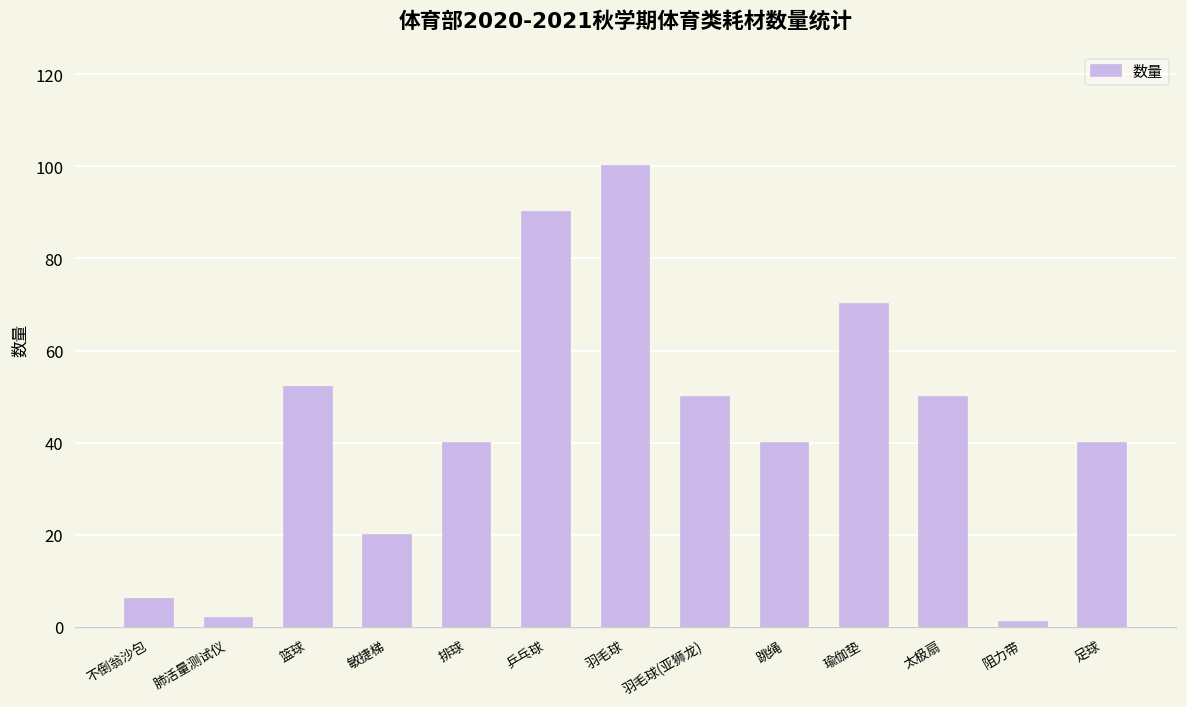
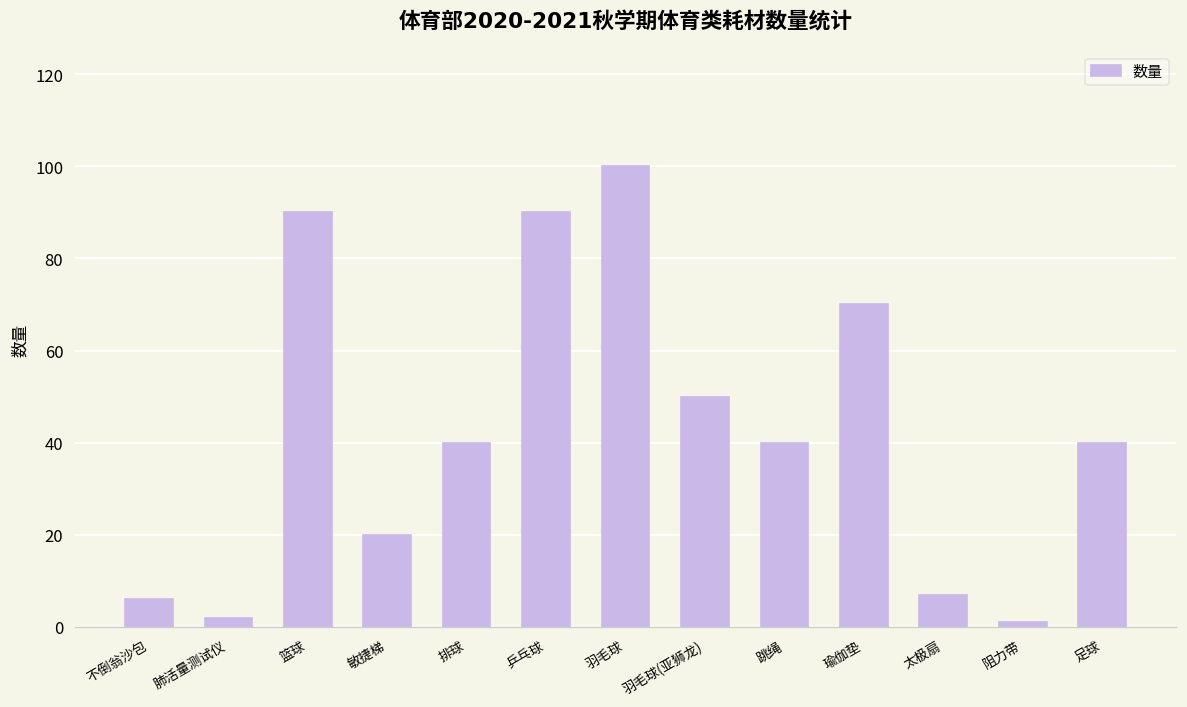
  {
    "不倒翁沙包": 6,
    "肺活量测试仪": 2,
-   "篮球": 52,
+   "篮球": 90,
    "敏捷梯": 20,
    "排球": 40,
    "乒乓球": 90,
    "羽毛球": 100,
    "羽毛球(亚狮龙)": 50,
    "跳绳": 40,
    "瑜伽垫": 70,
-   "太极扇": 50,
+   "太极扇": 7,
    "阻力带": 1,
    "足球": 40
  }
